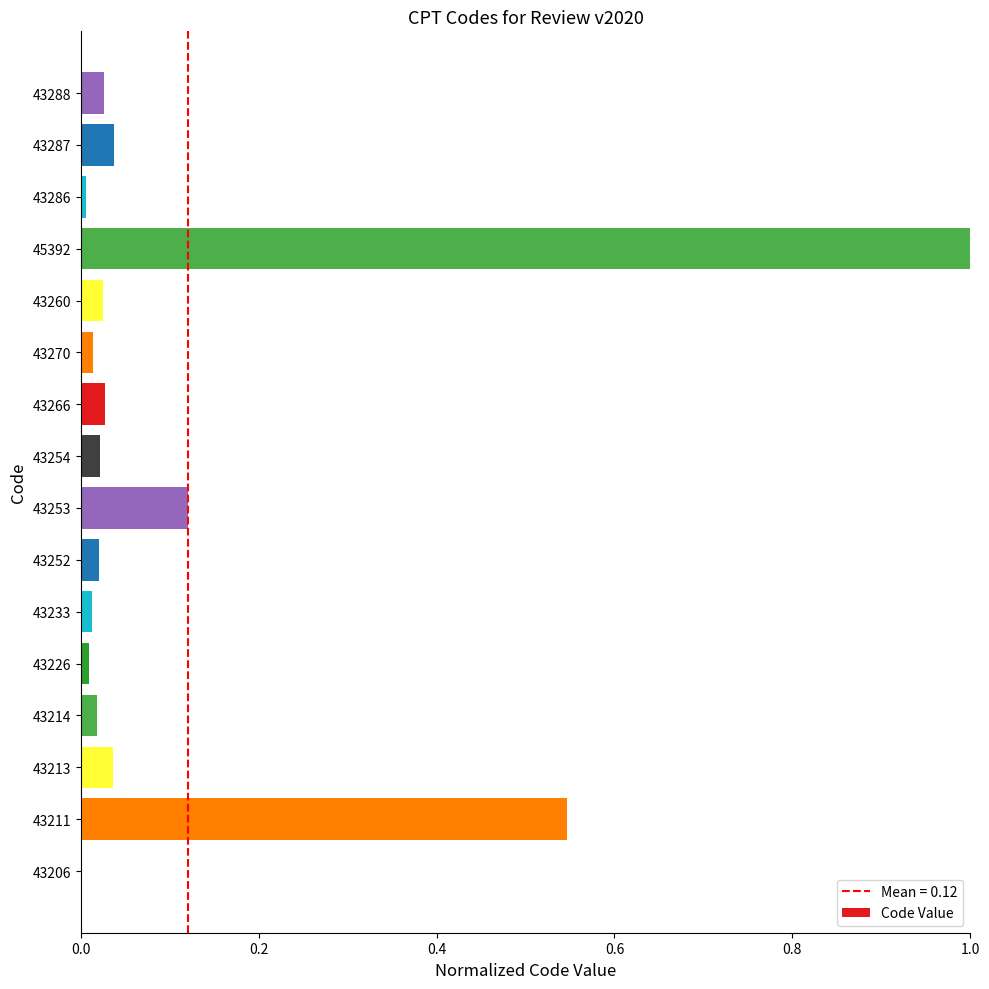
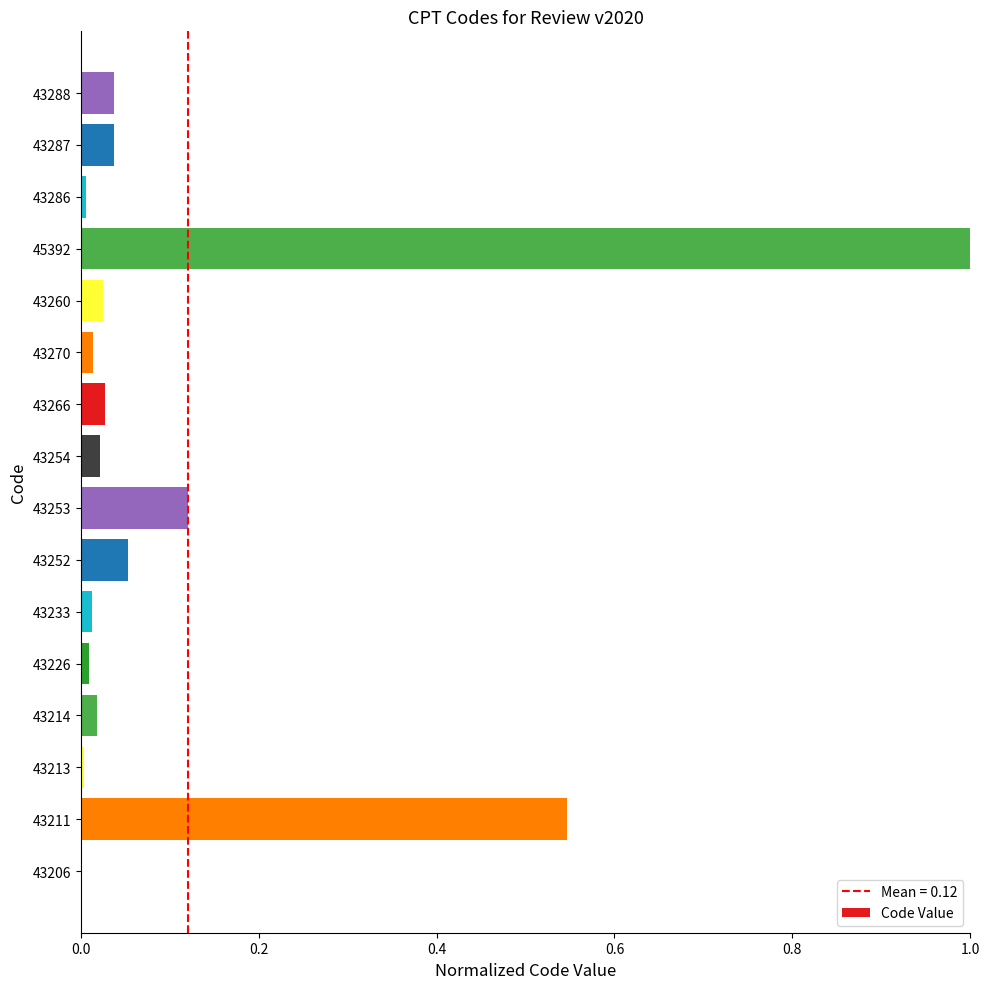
  {
-   "43288": 0.03,
+   "43288": 0.04,
    "43287": 0.04,
    "43286": 0.01,
    "45392": 1.00,
    "43260": 0.02,
    "43270": 0.01,
    "43266": 0.03,
    "43254": 0.02,
    "43253": 0.12,
-   "43252": 0.02,
+   "43252": 0.05,
    "43233": 0.01,
    "43226": 0.01,
    "43214": 0.02,
-   "43213": 0.04,
+   "43213": 0.00,
    "43211": 0.55,
    "43206": 0.00
  }
